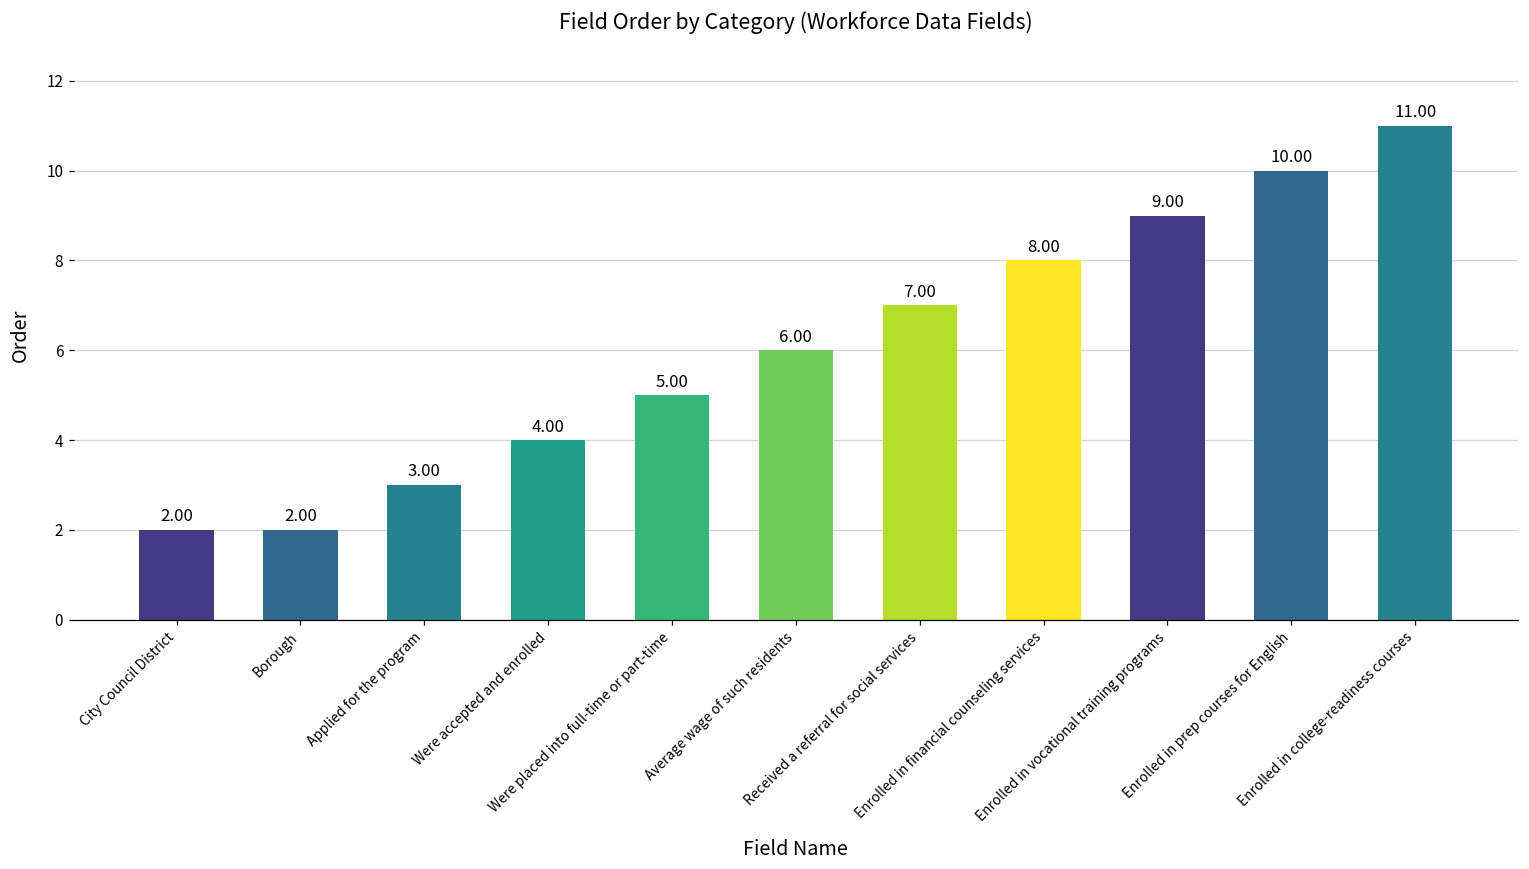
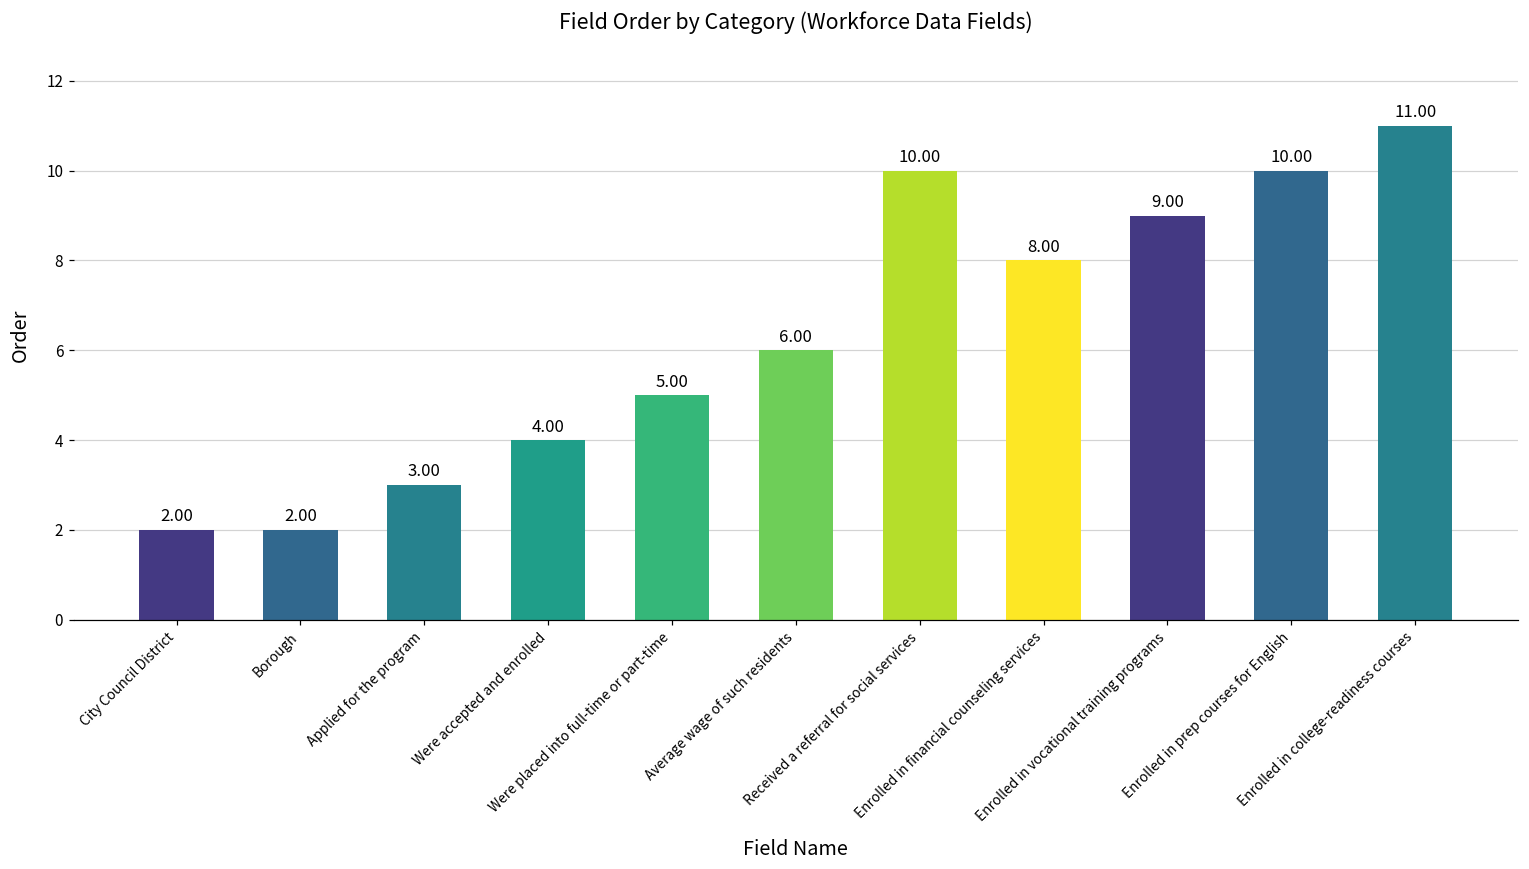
  {
    "City Council District": 2.00,
    "Borough": 2.00,
    "Applied for the program": 3.00,
    "Were accepted and enrolled": 4.00,
    "Were placed into full-time or part-time": 5.00,
    "Average wage of such residents": 6.00,
-   "Received a referral for social services": 7.00,
+   "Received a referral for social services": 10.00,
    "Enrolled in financial counseling services": 8.00,
    "Enrolled in vocational training programs": 9.00,
    "Enrolled in prep courses for English": 10.00,
    "Enrolled in college-readiness courses": 11.00
  }
